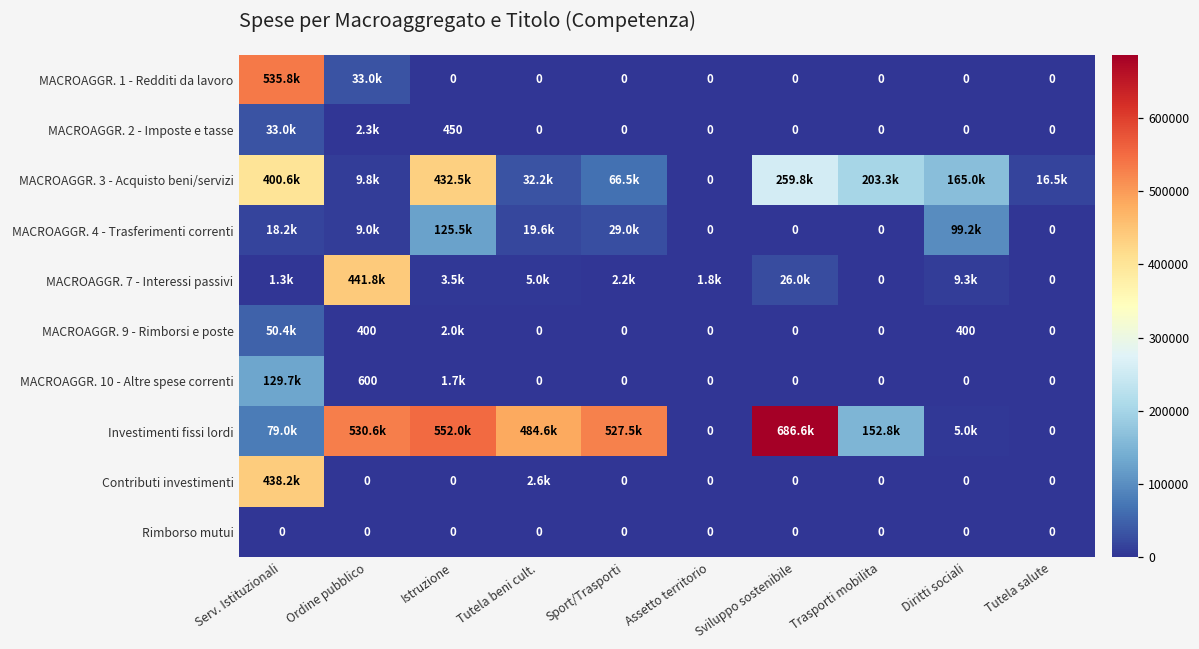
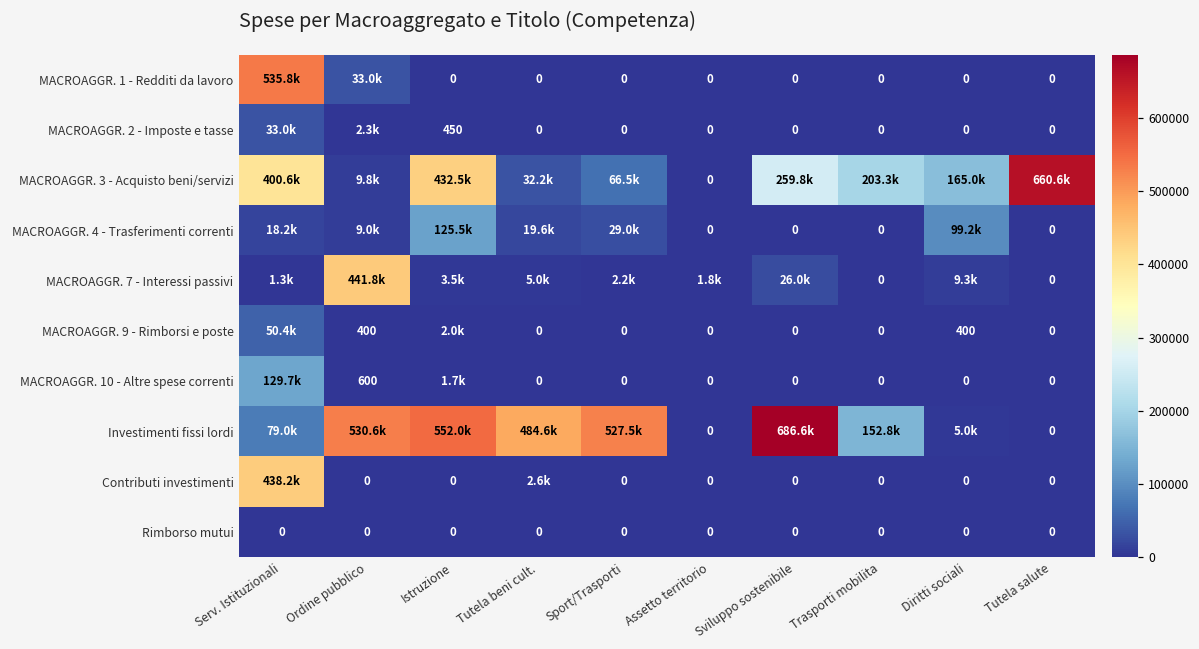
  {
    "MACROAGGR. 1 - Redditi da lavoro": {
      "Serv. Istituzionali": "535.8k",
      "Ordine pubblico": "33.0k",
      "Istruzione": "0",
      "Tutela beni cult.": "0",
      "Sport/Trasporti": "0",
      "Assetto territorio": "0",
      "Sviluppo sostenibile": "0",
      "Trasporti mobilita": "0",
      "Diritti sociali": "0",
      "Tutela salute": "0"
    },
    "MACROAGGR. 2 - Imposte e tasse": {
      "Serv. Istituzionali": "33.0k",
      "Ordine pubblico": "2.3k",
      "Istruzione": "450",
      "Tutela beni cult.": "0",
      "Sport/Trasporti": "0",
      "Assetto territorio": "0",
      "Sviluppo sostenibile": "0",
      "Trasporti mobilita": "0",
      "Diritti sociali": "0",
      "Tutela salute": "0"
    },
    "MACROAGGR. 3 - Acquisto beni/servizi": {
      "Serv. Istituzionali": "400.6k",
      "Ordine pubblico": "9.8k",
      "Istruzione": "432.5k",
      "Tutela beni cult.": "32.2k",
      "Sport/Trasporti": "66.5k",
      "Assetto territorio": "0",
      "Sviluppo sostenibile": "259.8k",
      "Trasporti mobilita": "203.3k",
      "Diritti sociali": "165.0k",
-     "Tutela salute": "16.5k"
+     "Tutela salute": "660.6k"
    },
    "MACROAGGR. 4 - Trasferimenti correnti": {
      "Serv. Istituzionali": "18.2k",
      "Ordine pubblico": "9.0k",
      "Istruzione": "125.5k",
      "Tutela beni cult.": "19.6k",
      "Sport/Trasporti": "29.0k",
      "Assetto territorio": "0",
      "Sviluppo sostenibile": "0",
      "Trasporti mobilita": "0",
      "Diritti sociali": "99.2k",
      "Tutela salute": "0"
    },
    "MACROAGGR. 7 - Interessi passivi": {
      "Serv. Istituzionali": "1.3k",
      "Ordine pubblico": "441.8k",
      "Istruzione": "3.5k",
      "Tutela beni cult.": "5.0k",
      "Sport/Trasporti": "2.2k",
      "Assetto territorio": "1.8k",
      "Sviluppo sostenibile": "26.0k",
      "Trasporti mobilita": "0",
      "Diritti sociali": "9.3k",
      "Tutela salute": "0"
    },
    "MACROAGGR. 9 - Rimborsi e poste": {
      "Serv. Istituzionali": "50.4k",
      "Ordine pubblico": "400",
      "Istruzione": "2.0k",
      "Tutela beni cult.": "0",
      "Sport/Trasporti": "0",
      "Assetto territorio": "0",
      "Sviluppo sostenibile": "0",
      "Trasporti mobilita": "0",
      "Diritti sociali": "400",
      "Tutela salute": "0"
    },
    "MACROAGGR. 10 - Altre spese correnti": {
      "Serv. Istituzionali": "129.7k",
      "Ordine pubblico": "600",
      "Istruzione": "1.7k",
      "Tutela beni cult.": "0",
      "Sport/Trasporti": "0",
      "Assetto territorio": "0",
      "Sviluppo sostenibile": "0",
      "Trasporti mobilita": "0",
      "Diritti sociali": "0",
      "Tutela salute": "0"
    },
    "Investimenti fissi lordi": {
      "Serv. Istituzionali": "79.0k",
      "Ordine pubblico": "530.6k",
      "Istruzione": "552.0k",
      "Tutela beni cult.": "484.6k",
      "Sport/Trasporti": "527.5k",
      "Assetto territorio": "0",
      "Sviluppo sostenibile": "686.6k",
      "Trasporti mobilita": "152.8k",
      "Diritti sociali": "5.0k",
      "Tutela salute": "0"
    },
    "Contributi investimenti": {
      "Serv. Istituzionali": "438.2k",
      "Ordine pubblico": "0",
      "Istruzione": "0",
      "Tutela beni cult.": "2.6k",
      "Sport/Trasporti": "0",
      "Assetto territorio": "0",
      "Sviluppo sostenibile": "0",
      "Trasporti mobilita": "0",
      "Diritti sociali": "0",
      "Tutela salute": "0"
    },
    "Rimborso mutui": {
      "Serv. Istituzionali": "0",
      "Ordine pubblico": "0",
      "Istruzione": "0",
      "Tutela beni cult.": "0",
      "Sport/Trasporti": "0",
      "Assetto territorio": "0",
      "Sviluppo sostenibile": "0",
      "Trasporti mobilita": "0",
      "Diritti sociali": "0",
      "Tutela salute": "0"
    }
  }
